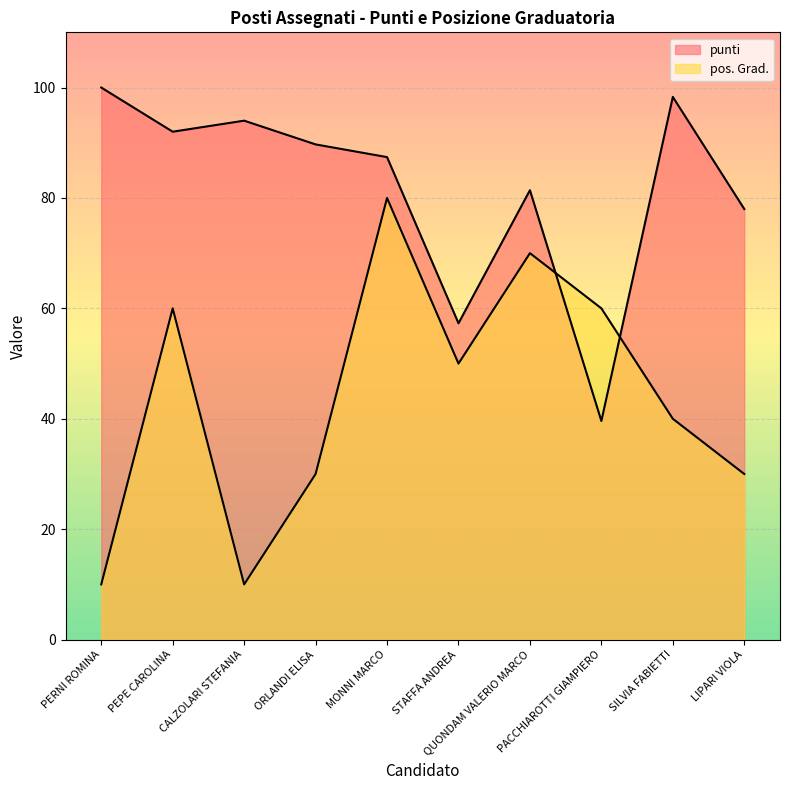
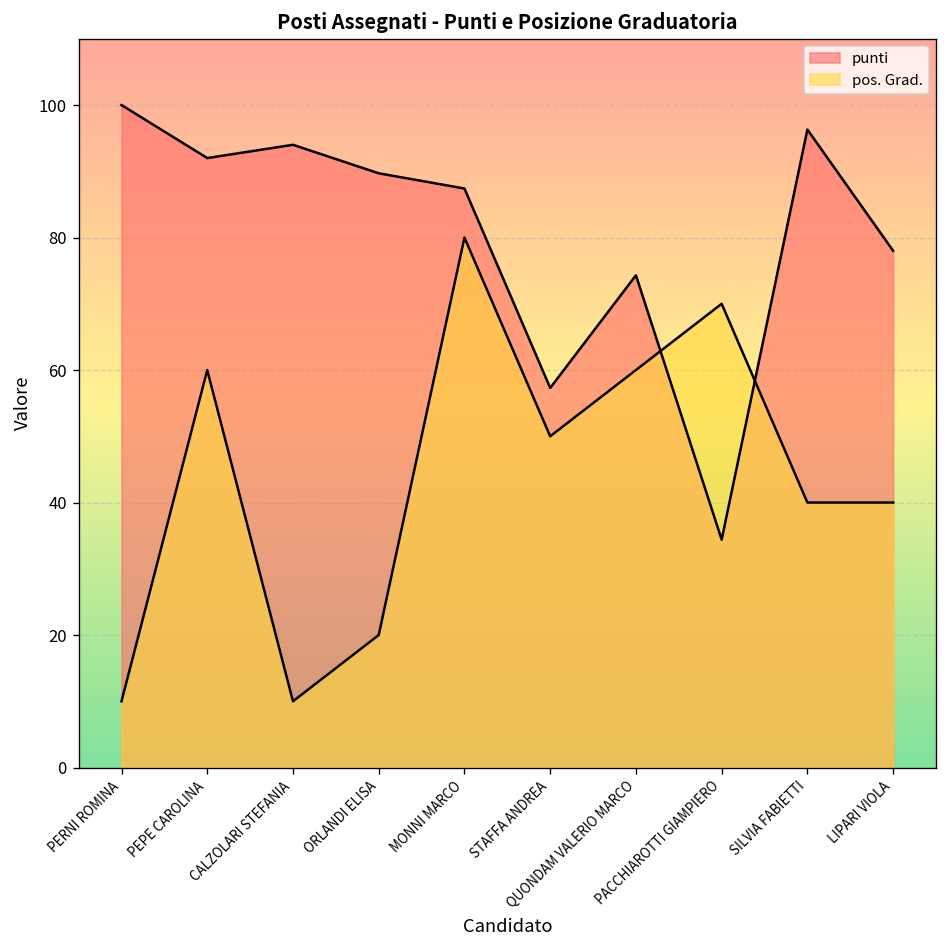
  {
    "punti": {
      "PERNI ROMINA": 100,
      "PEPE CAROLINA": 92,
      "CALZOLARI STEFANIA": 94,
      "ORLANDI ELISA": 90,
      "MONNI MARCO": 87,
      "STAFFA ANDREA": 57,
-     "QUONDAM VALERIO MARCO": 81,
-     "PACCHIAROTTI GIAMPIERO": 40,
-     "SILVIA FABIETTI": 98,
+     "QUONDAM VALERIO MARCO": 74,
+     "PACCHIAROTTI GIAMPIERO": 34,
+     "SILVIA FABIETTI": 96,
      "LIPARI VIOLA": 78
    },
    "pos. Grad.": {
      "PERNI ROMINA": 10,
      "PEPE CAROLINA": 60,
      "CALZOLARI STEFANIA": 10,
-     "ORLANDI ELISA": 30,
+     "ORLANDI ELISA": 20,
      "MONNI MARCO": 80,
      "STAFFA ANDREA": 50,
-     "QUONDAM VALERIO MARCO": 70,
-     "PACCHIAROTTI GIAMPIERO": 60,
+     "QUONDAM VALERIO MARCO": 60,
+     "PACCHIAROTTI GIAMPIERO": 70,
      "SILVIA FABIETTI": 40,
-     "LIPARI VIOLA": 30
+     "LIPARI VIOLA": 40
    }
  }
